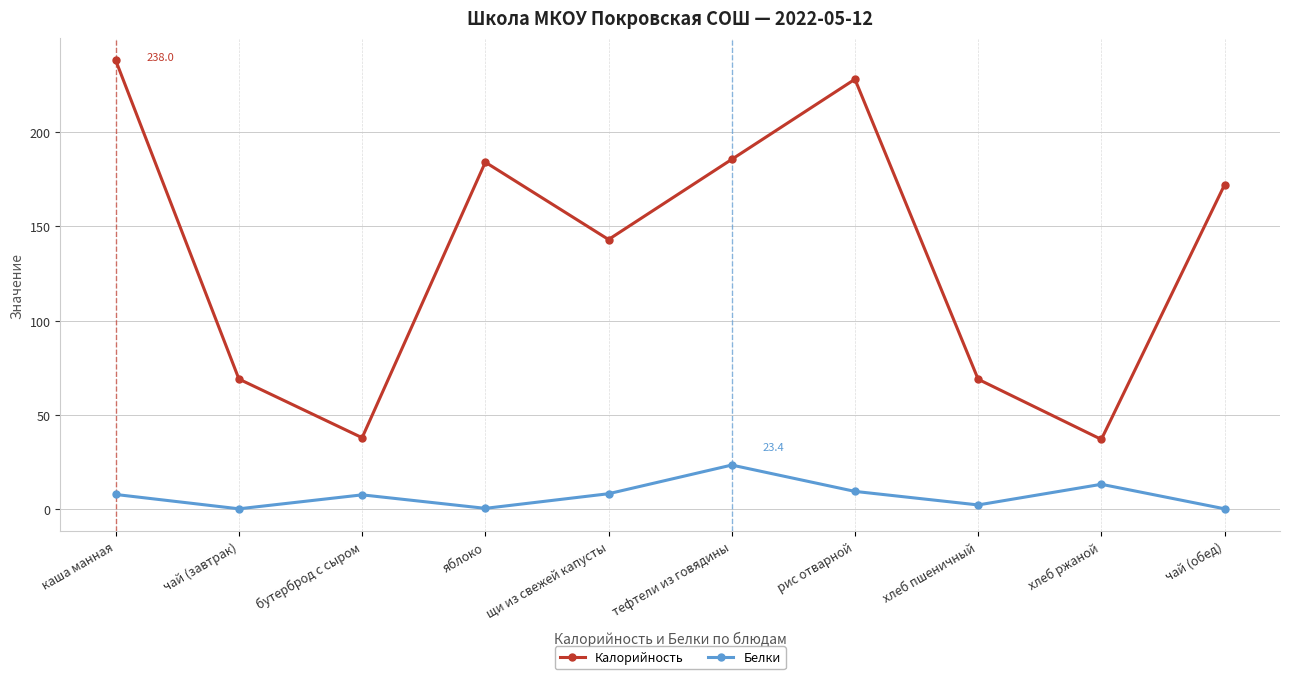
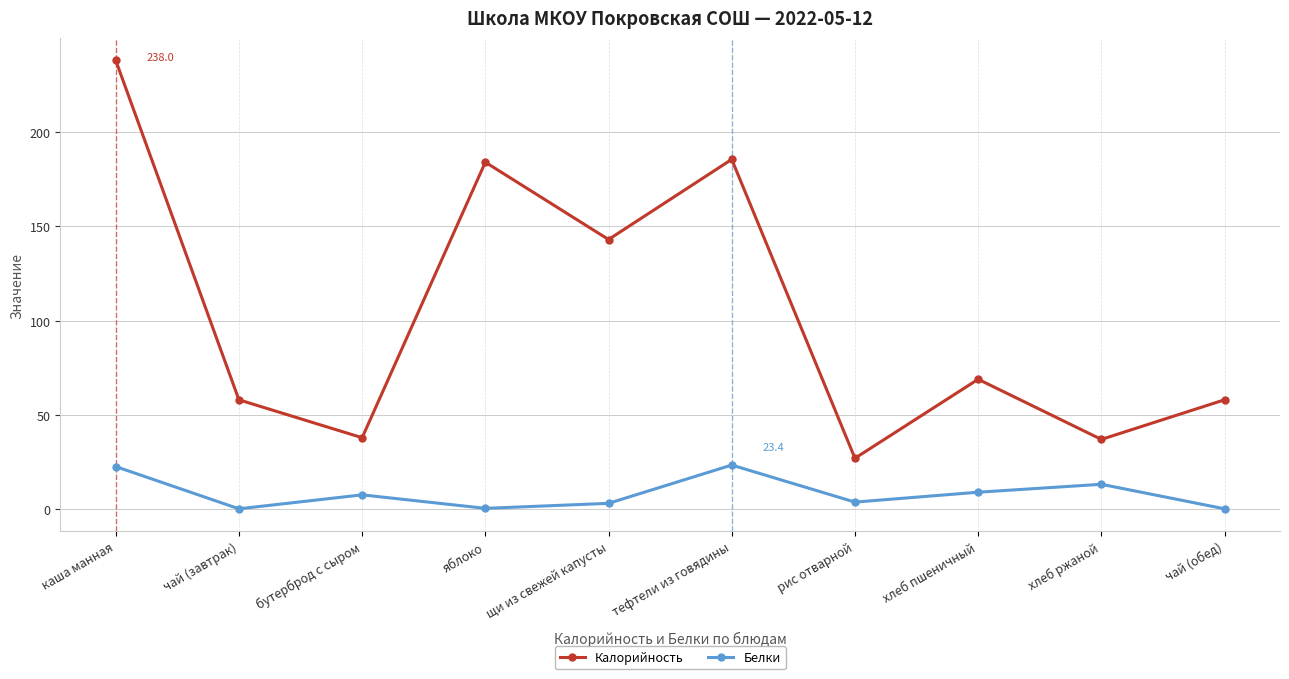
  {
    "Калорийность": {
      "каша манная": 238,
-     "чай (завтрак)": 69,
+     "чай (завтрак)": 58,
      "бутерброд с сыром": 38,
      "яблоко": 184,
      "щи из свежей капусты": 143,
      "тефтели из говядины": 186,
-     "рис отварной": 228,
+     "рис отварной": 27,
      "хлеб пшеничный": 69,
      "хлеб ржаной": 37,
-     "чай (обед)": 172
+     "чай (обед)": 58
    },
    "Белки": {
-     "каша манная": 8,
+     "каша манная": 23,
      "чай (завтрак)": 0,
      "бутерброд с сыром": 8,
      "яблоко": 0,
-     "щи из свежей капусты": 8,
+     "щи из свежей капусты": 3,
      "тефтели из говядины": 23,
-     "рис отварной": 9,
-     "хлеб пшеничный": 2,
+     "рис отварной": 4,
+     "хлеб пшеничный": 9,
      "хлеб ржаной": 13,
      "чай (обед)": 0
    }
  }
